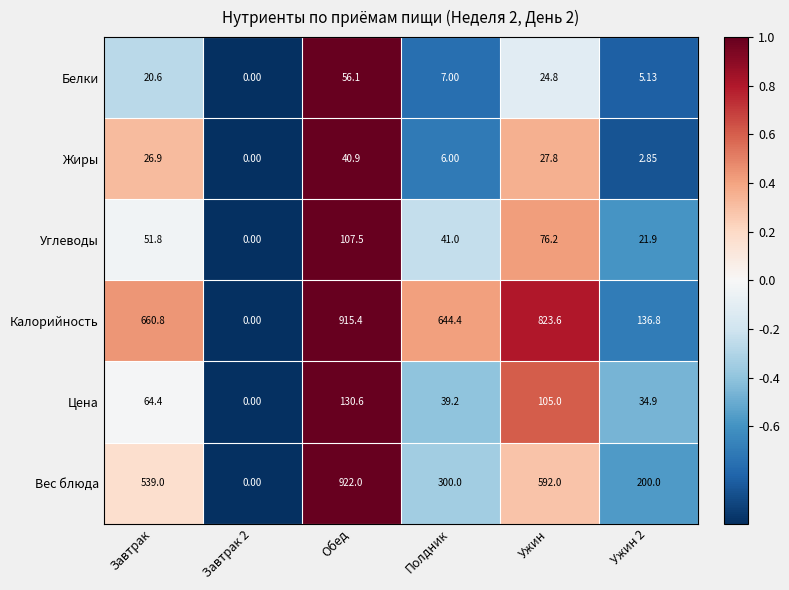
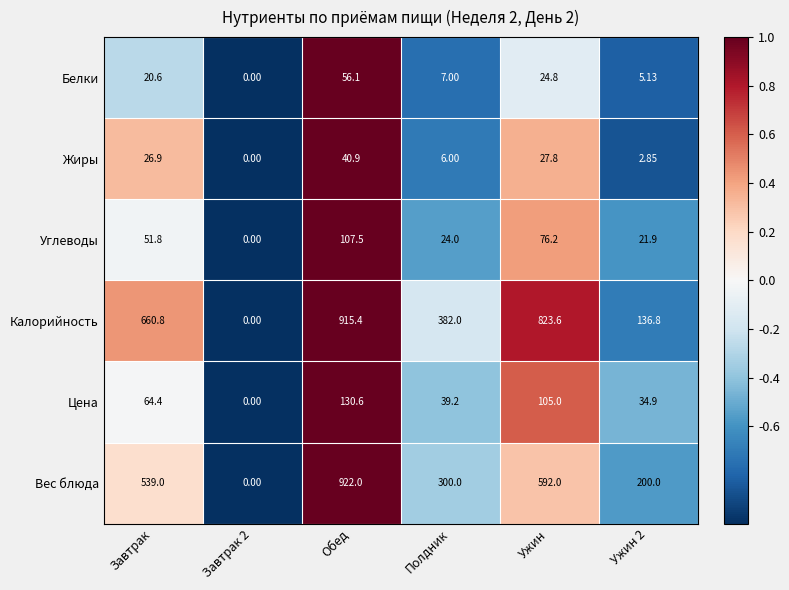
  {
    "Белки": {
      "Завтрак": 20.6,
      "Завтрак 2": 0.00,
      "Обед": 56.1,
      "Полдник": 7.00,
      "Ужин": 24.8,
      "Ужин 2": 5.13
    },
    "Жиры": {
      "Завтрак": 26.9,
      "Завтрак 2": 0.00,
      "Обед": 40.9,
      "Полдник": 6.00,
      "Ужин": 27.8,
      "Ужин 2": 2.85
    },
    "Углеводы": {
      "Завтрак": 51.8,
      "Завтрак 2": 0.00,
      "Обед": 107.5,
-     "Полдник": 41.0,
+     "Полдник": 24.0,
      "Ужин": 76.2,
      "Ужин 2": 21.9
    },
    "Калорийность": {
      "Завтрак": 660.8,
      "Завтрак 2": 0.00,
      "Обед": 915.4,
-     "Полдник": 644.4,
+     "Полдник": 382.0,
      "Ужин": 823.6,
      "Ужин 2": 136.8
    },
    "Цена": {
      "Завтрак": 64.4,
      "Завтрак 2": 0.00,
      "Обед": 130.6,
      "Полдник": 39.2,
      "Ужин": 105.0,
      "Ужин 2": 34.9
    },
    "Вес блюда": {
      "Завтрак": 539.0,
      "Завтрак 2": 0.00,
      "Обед": 922.0,
      "Полдник": 300.0,
      "Ужин": 592.0,
      "Ужин 2": 200.0
    }
  }
